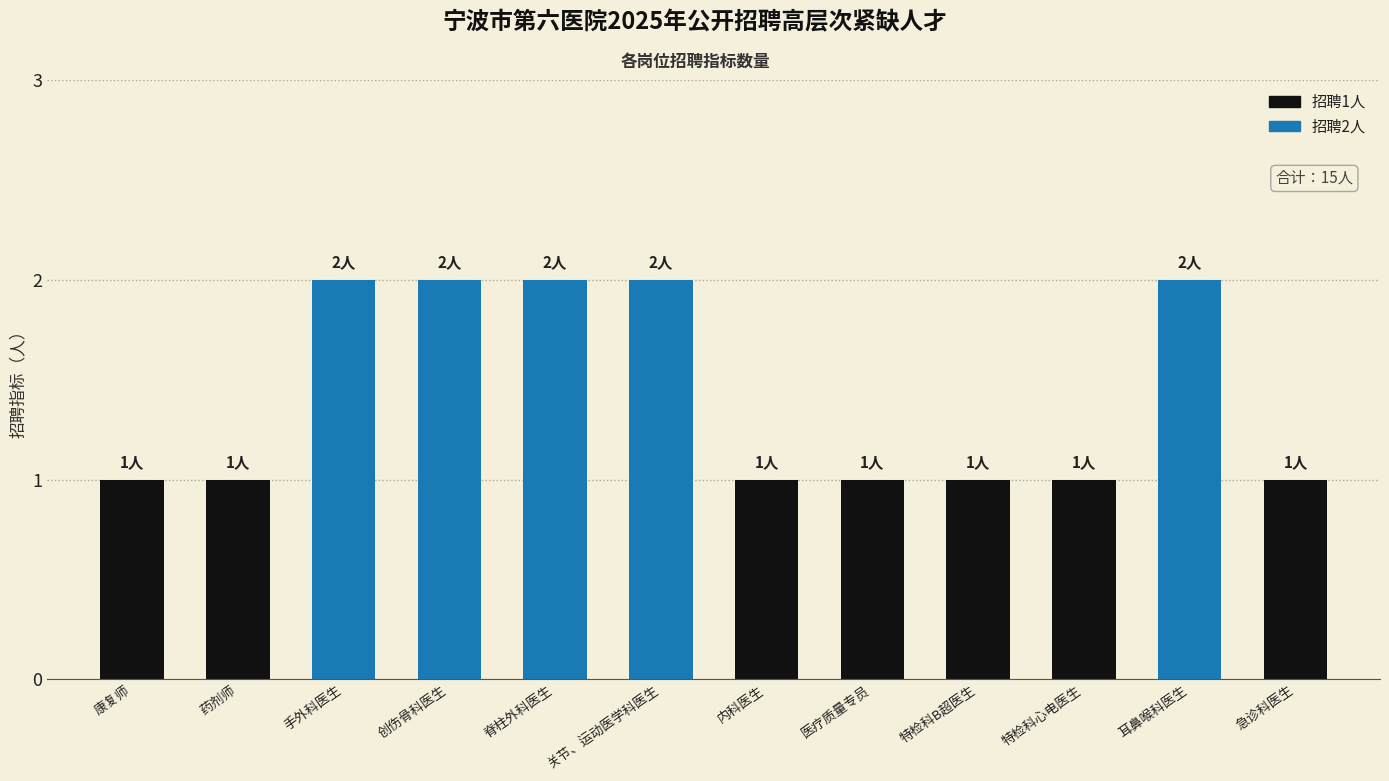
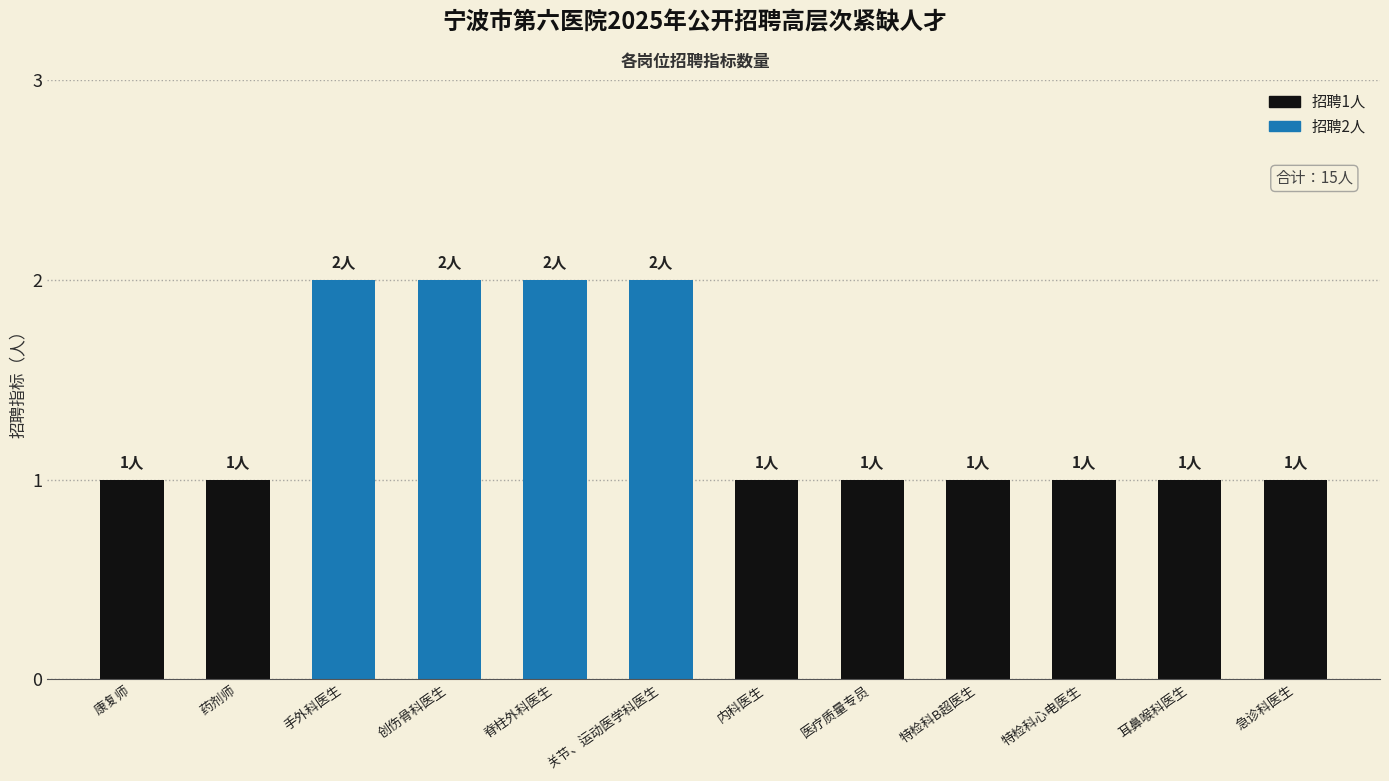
  {
    "康复师": "1人",
    "药剂师": "1人",
    "手外科医生": "2人",
    "创伤骨科医生": "2人",
    "脊柱外科医生": "2人",
    "关节、运动医学科医生": "2人",
    "内科医生": "1人",
    "医疗质量专员": "1人",
    "特检科B超医生": "1人",
    "特检科心电医生": "1人",
-   "耳鼻喉科医生": "2人",
+   "耳鼻喉科医生": "1人",
    "急诊科医生": "1人"
  }
